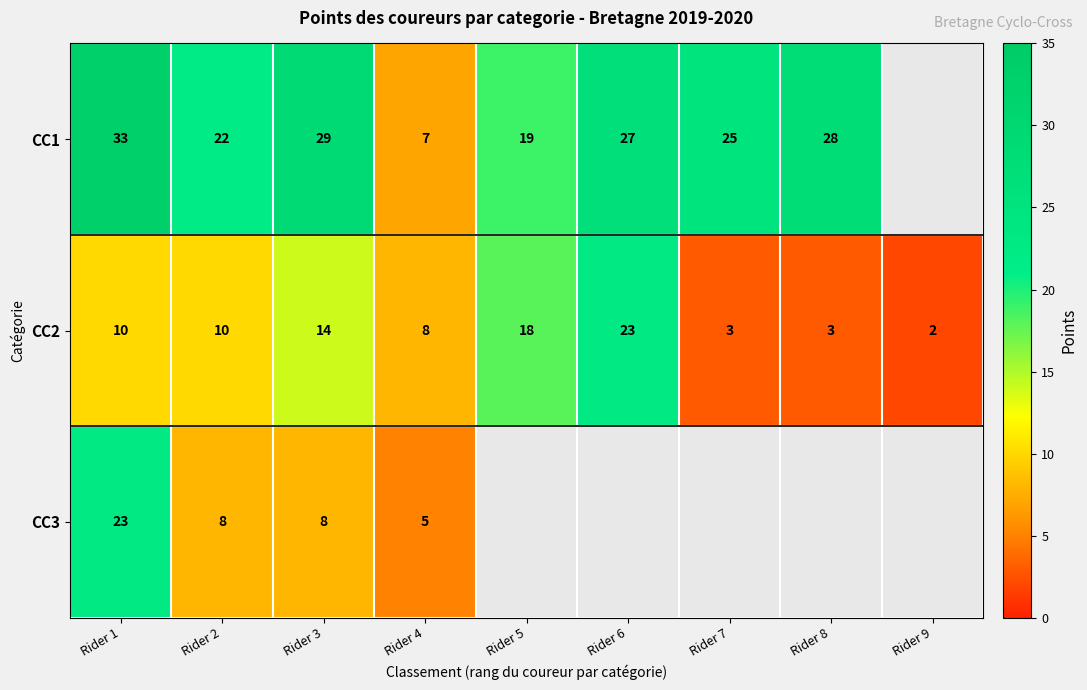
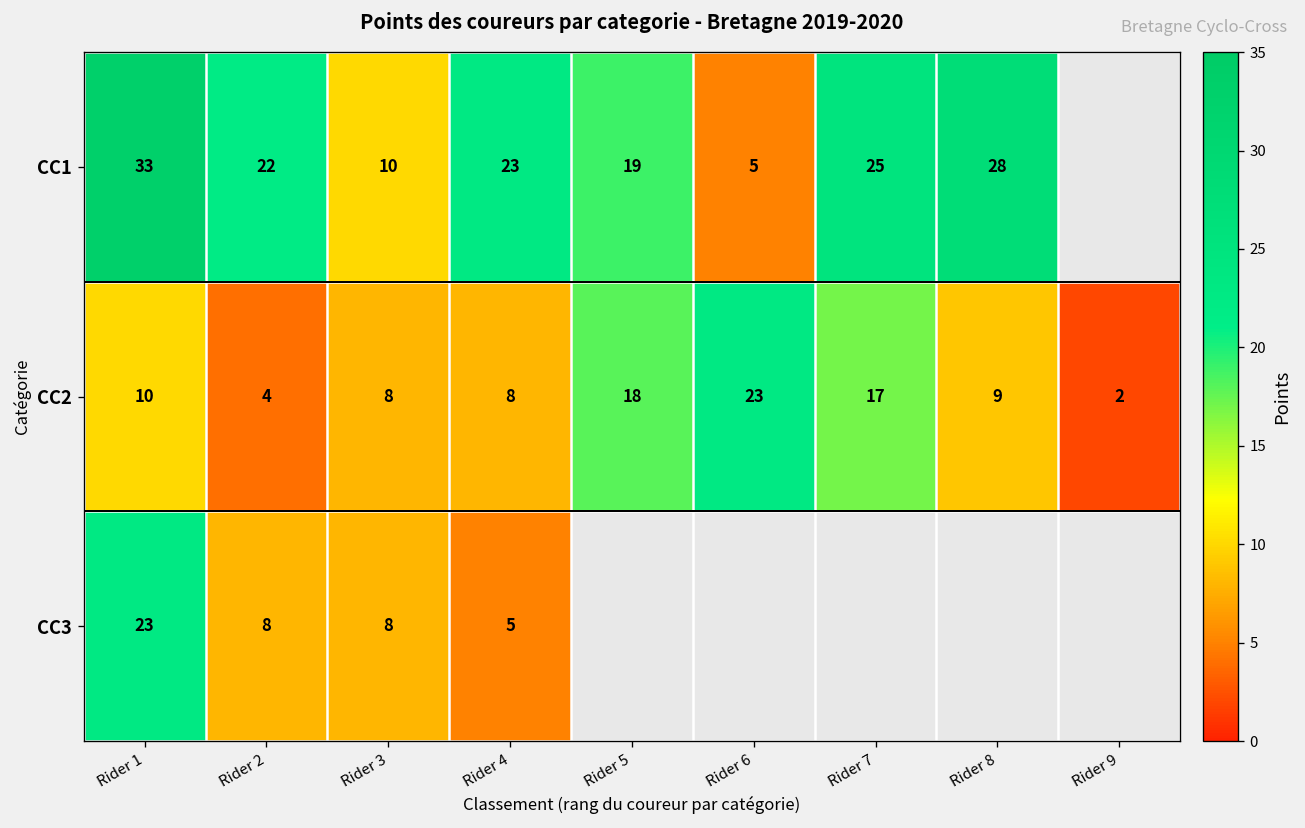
  {
    "CC1": {
      "Rider 1": 33,
      "Rider 2": 22,
-     "Rider 3": 29,
-     "Rider 4": 7,
+     "Rider 3": 10,
+     "Rider 4": 23,
      "Rider 5": 19,
-     "Rider 6": 27,
+     "Rider 6": 5,
      "Rider 7": 25,
      "Rider 8": 28
    },
    "CC2": {
      "Rider 1": 10,
-     "Rider 2": 10,
-     "Rider 3": 14,
+     "Rider 2": 4,
+     "Rider 3": 8,
      "Rider 4": 8,
      "Rider 5": 18,
      "Rider 6": 23,
-     "Rider 7": 3,
-     "Rider 8": 3,
+     "Rider 7": 17,
+     "Rider 8": 9,
      "Rider 9": 2
    },
    "CC3": {
      "Rider 1": 23,
      "Rider 2": 8,
      "Rider 3": 8,
      "Rider 4": 5
    }
  }
